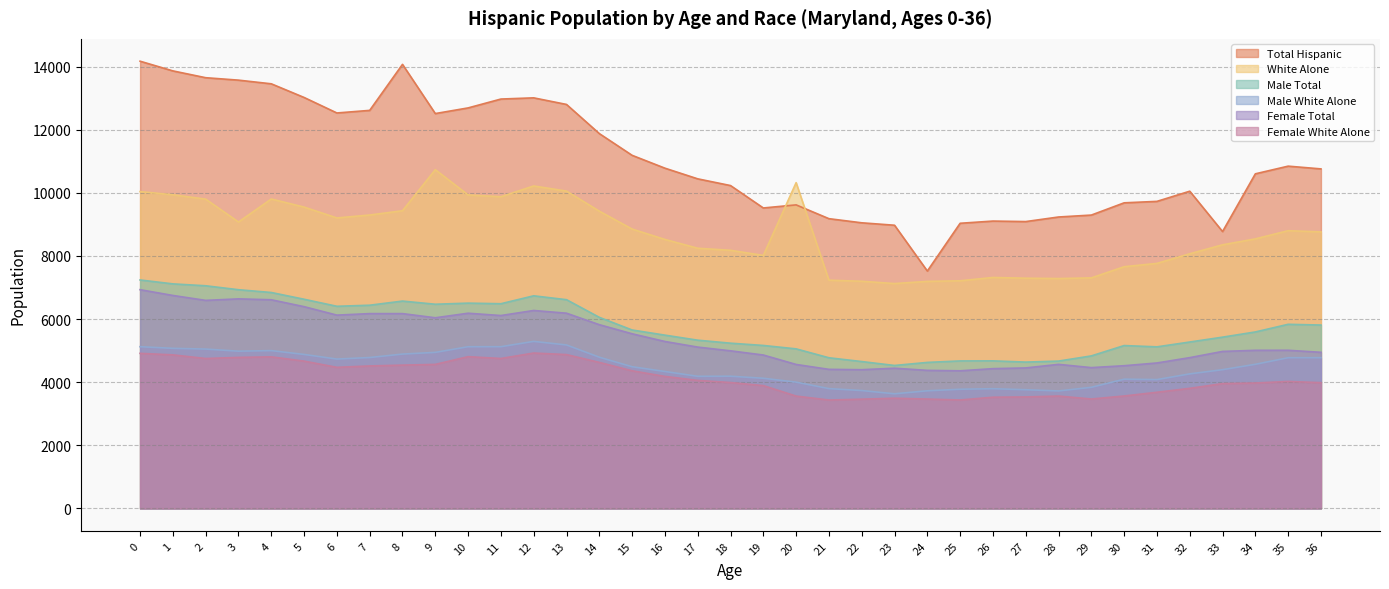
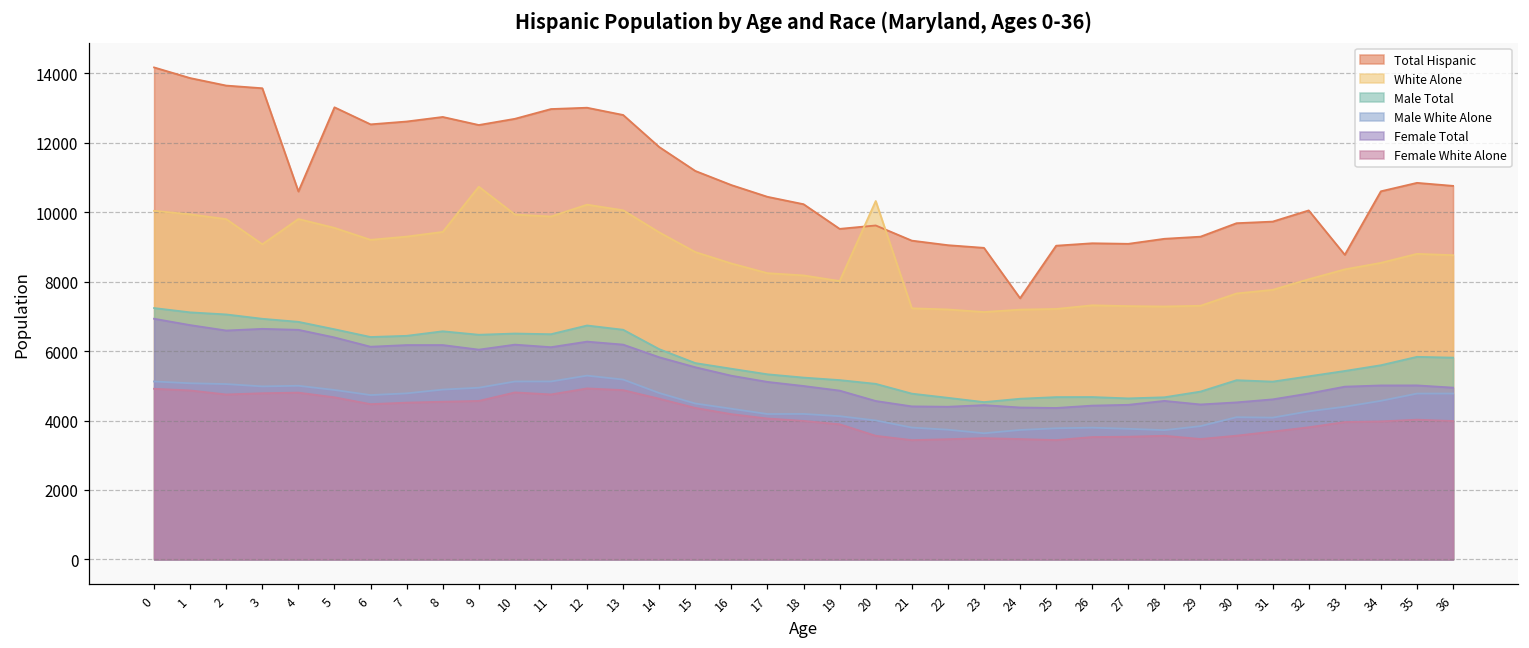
  {
    "Total Hispanic": {
      "0": 14200,
      "1": 13900,
      "2": 13600,
      "3": 13600,
-     "4": 13500,
+     "4": 10600,
      "5": 13000,
      "6": 12500,
      "7": 12600,
-     "8": 14100,
+     "8": 12700,
      "9": 12500,
      "10": 12700,
      "11": 13000,
      "12": 13000,
      "13": 12800,
      "14": 11900,
      "15": 11200,
      "16": 10800,
      "17": 10400,
      "18": 10200,
      "19": 9500,
      "20": 9600,
      "21": 9200,
      "22": 9100,
      "23": 9000,
      "24": 7500,
      "25": 9000,
      "26": 9100,
      "27": 9100,
      "28": 9200,
      "29": 9300,
      "30": 9700,
      "31": 9700,
      "32": 10100,
      "33": 8800,
      "34": 10600,
      "35": 10800,
      "36": 10800
    },
    "White Alone": {
      "0": 10000,
      "1": 9900,
      "2": 9800,
      "3": 9100,
      "4": 9800,
      "5": 9500,
      "6": 9200,
      "7": 9300,
      "8": 9400,
      "9": 10700,
      "10": 9900,
      "11": 9900,
      "12": 10200,
      "13": 10100,
      "14": 9400,
      "15": 8900,
      "16": 8500,
      "17": 8200,
      "18": 8200,
      "19": 8000,
      "20": 10300,
      "21": 7200,
      "22": 7200,
      "23": 7100,
      "24": 7200,
      "25": 7200,
      "26": 7300,
      "27": 7300,
      "28": 7300,
      "29": 7300,
      "30": 7700,
      "31": 7800,
      "32": 8100,
      "33": 8400,
      "34": 8500,
      "35": 8800,
      "36": 8800
    }
  }
